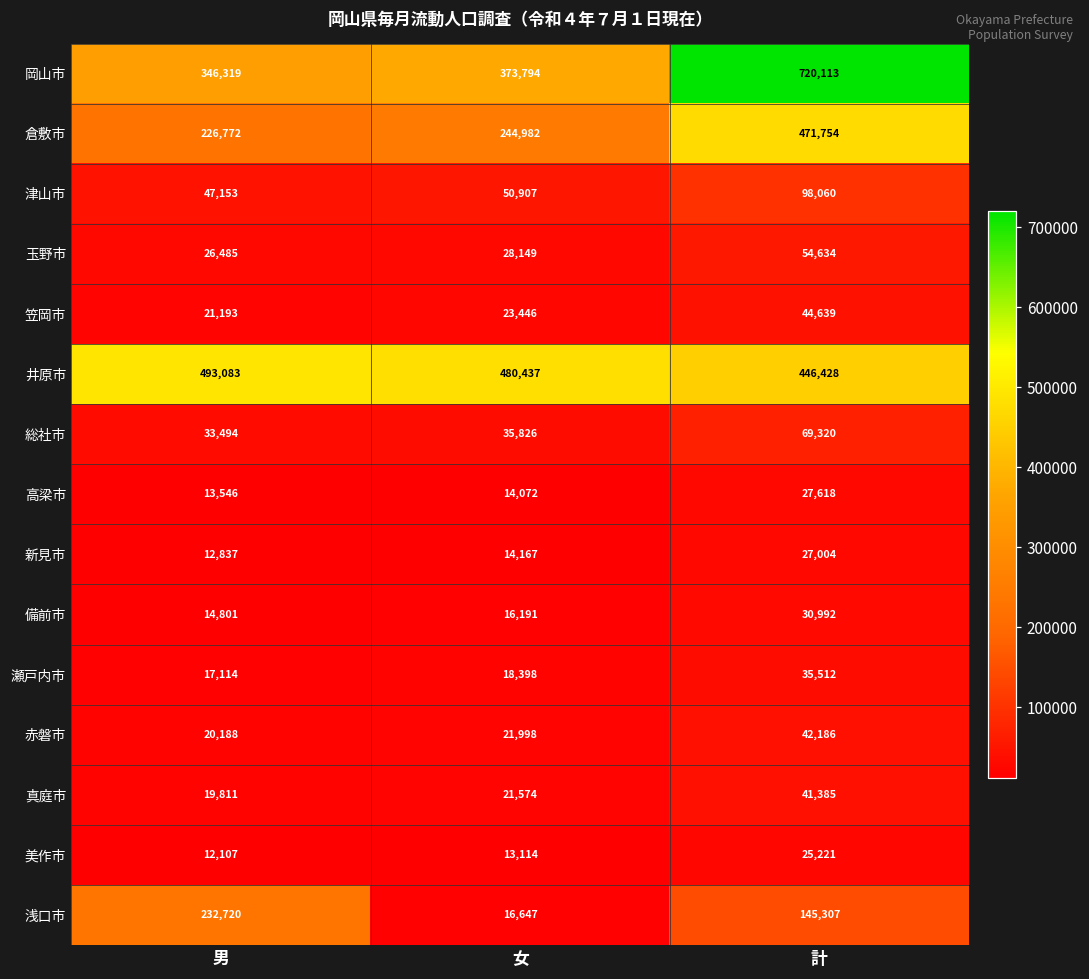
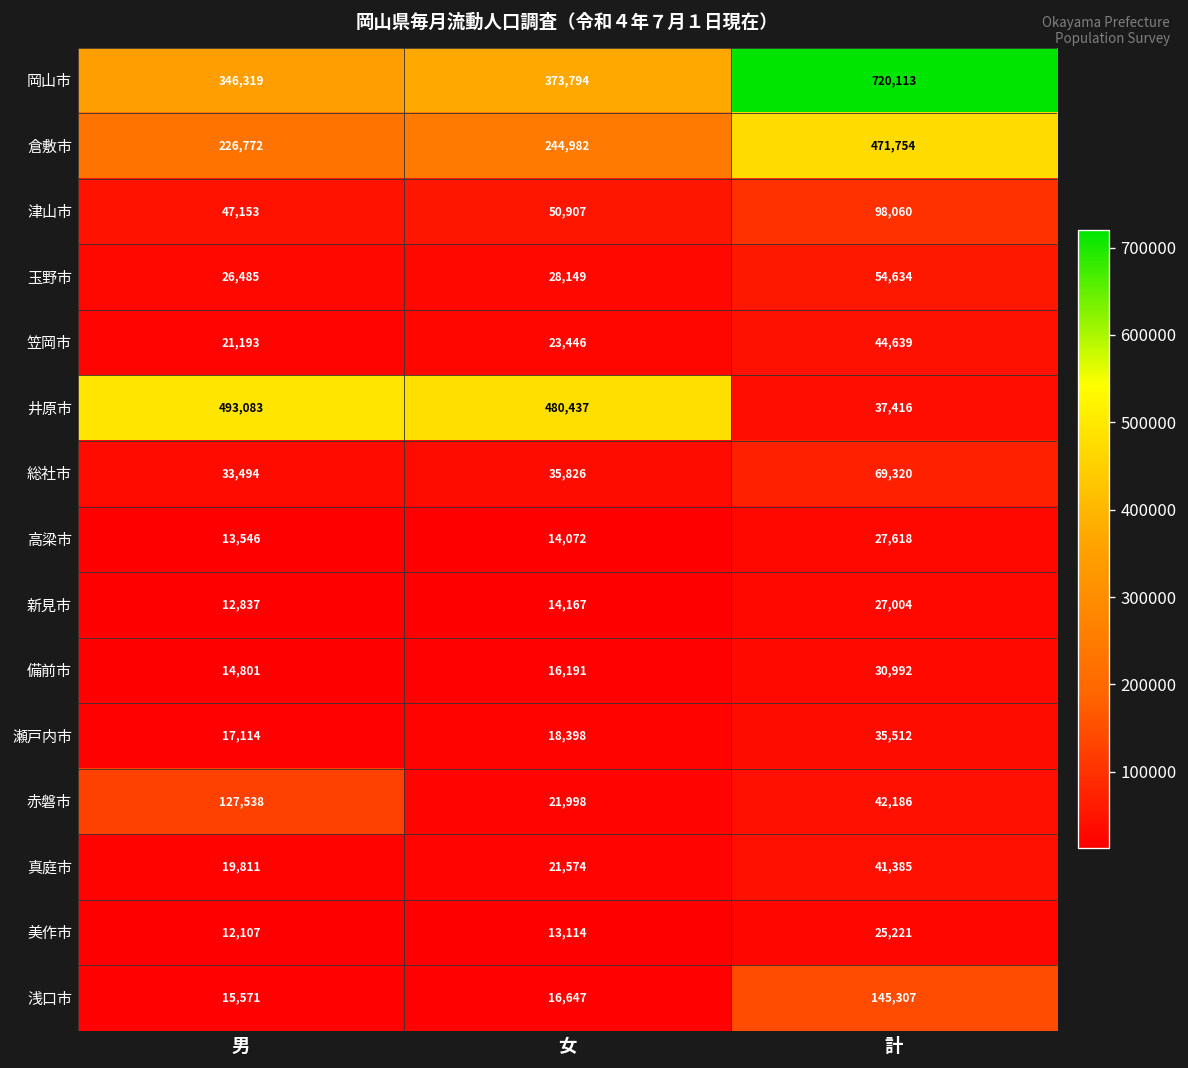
  {
    "岡山市": {
      "男": "346,319",
      "女": "373,794",
      "計": "720,113"
    },
    "倉敷市": {
      "男": "226,772",
      "女": "244,982",
      "計": "471,754"
    },
    "津山市": {
      "男": "47,153",
      "女": "50,907",
      "計": "98,060"
    },
    "玉野市": {
      "男": "26,485",
      "女": "28,149",
      "計": "54,634"
    },
    "笠岡市": {
      "男": "21,193",
      "女": "23,446",
      "計": "44,639"
    },
    "井原市": {
      "男": "493,083",
      "女": "480,437",
-     "計": "446,428"
+     "計": "37,416"
    },
    "総社市": {
      "男": "33,494",
      "女": "35,826",
      "計": "69,320"
    },
    "高梁市": {
      "男": "13,546",
      "女": "14,072",
      "計": "27,618"
    },
    "新見市": {
      "男": "12,837",
      "女": "14,167",
      "計": "27,004"
    },
    "備前市": {
      "男": "14,801",
      "女": "16,191",
      "計": "30,992"
    },
    "瀬戸内市": {
      "男": "17,114",
      "女": "18,398",
      "計": "35,512"
    },
    "赤磐市": {
-     "男": "20,188",
+     "男": "127,538",
      "女": "21,998",
      "計": "42,186"
    },
    "真庭市": {
      "男": "19,811",
      "女": "21,574",
      "計": "41,385"
    },
    "美作市": {
      "男": "12,107",
      "女": "13,114",
      "計": "25,221"
    },
    "浅口市": {
-     "男": "232,720",
+     "男": "15,571",
      "女": "16,647",
      "計": "145,307"
    }
  }
